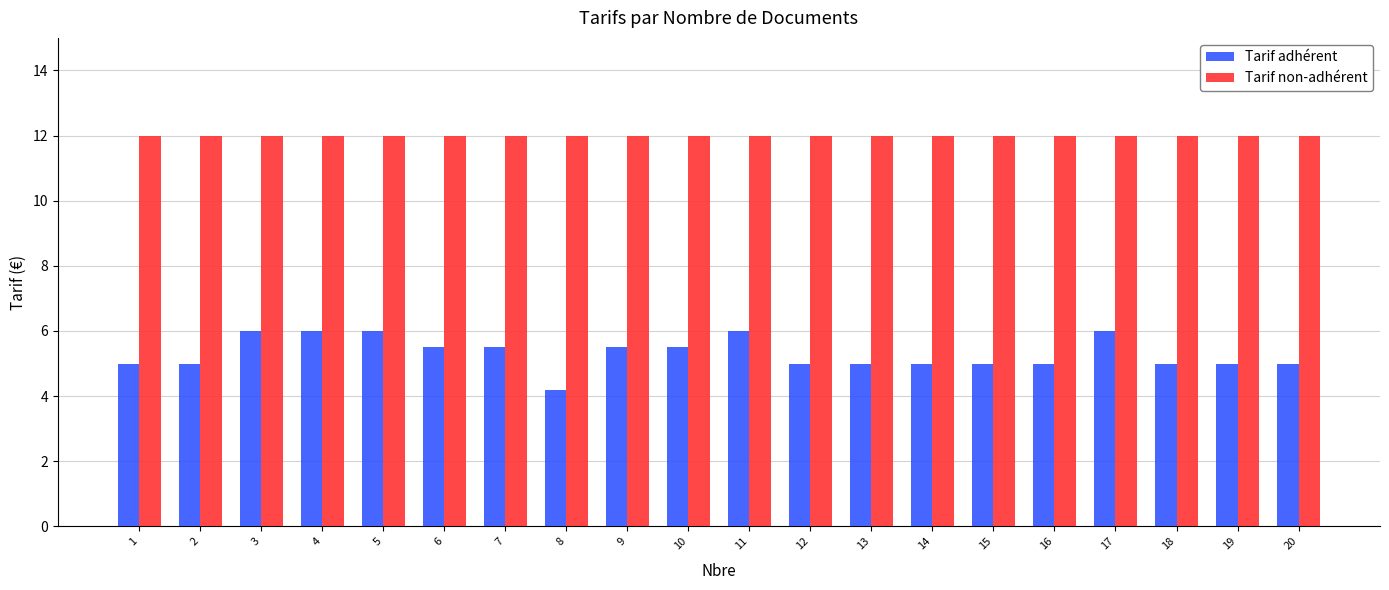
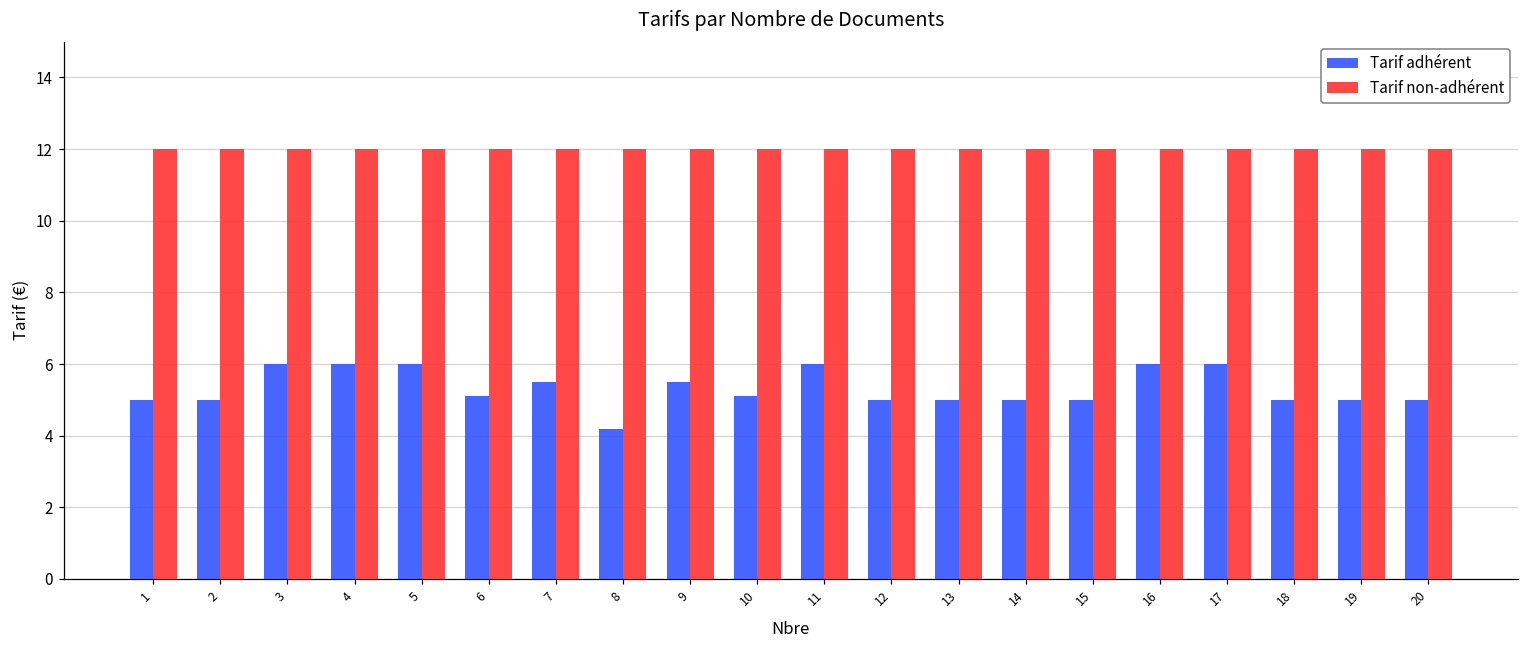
  {
    "Tarif adhérent": {
      "1": 5.0,
      "2": 5.0,
      "3": 6.0,
      "4": 6.0,
      "5": 6.0,
-     "6": 5.5,
+     "6": 5.1,
      "7": 5.5,
      "8": 4.2,
      "9": 5.5,
-     "10": 5.5,
+     "10": 5.1,
      "11": 6.0,
      "12": 5.0,
      "13": 5.0,
      "14": 5.0,
      "15": 5.0,
-     "16": 5,
+     "16": 6,
      "17": 6.0,
      "18": 5.0,
      "19": 5.0,
      "20": 5.0
    },
    "Tarif non-adhérent": {
      "1": 12.0,
      "2": 12.0,
      "3": 12.0,
      "4": 12.0,
      "5": 12.0,
      "6": 12.0,
      "7": 12.0,
      "8": 12.0,
      "9": 12.0,
      "10": 12.0,
      "11": 12.0,
      "12": 12.0,
      "13": 12.0,
      "14": 12.0,
      "15": 12.0,
      "16": 12.0,
      "17": 12.0,
      "18": 12.0,
      "19": 12.0,
      "20": 12.0
    }
  }
